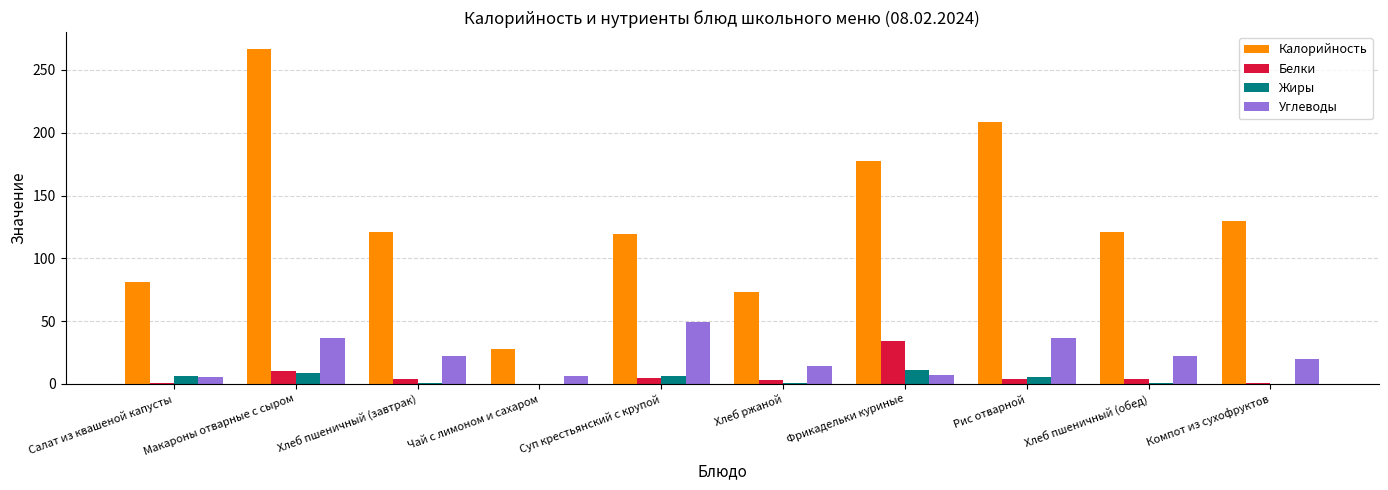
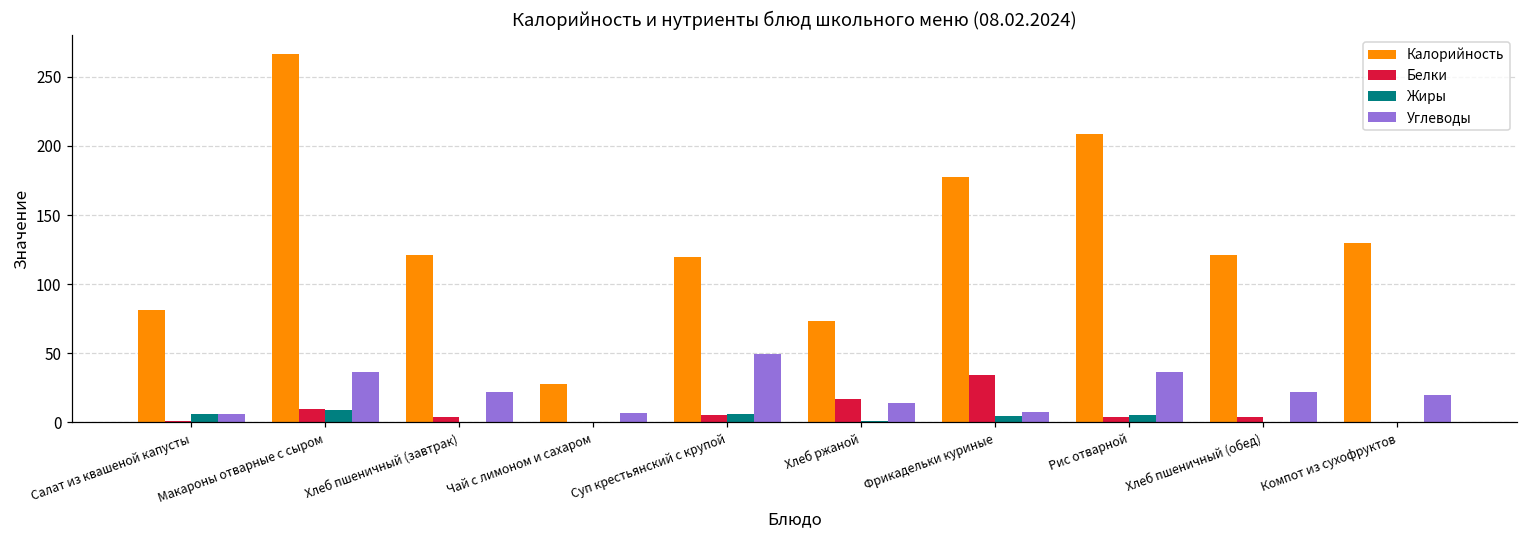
  {
    "Калорийность": {
      "Салат из квашеной капусты": 82,
      "Макароны отварные с сыром": 267,
      "Хлеб пшеничный (завтрак)": 121,
      "Чай с лимоном и сахаром": 28,
      "Суп крестьянский с крупой": 119,
      "Хлеб ржаной": 73,
      "Фрикадельки куриные": 178,
      "Рис отварной": 209,
      "Хлеб пшеничный (обед)": 121,
      "Компот из сухофруктов": 130
    },
    "Белки": {
      "Макароны отварные с сыром": 10,
      "Хлеб пшеничный (завтрак)": 4,
      "Суп крестьянский с крупой": 5,
-     "Хлеб ржаной": 3,
+     "Хлеб ржаной": 17,
      "Фрикадельки куриные": 35,
      "Рис отварной": 4,
      "Хлеб пшеничный (обед)": 4
    },
    "Жиры": {
      "Салат из квашеной капусты": 6,
      "Макароны отварные с сыром": 9,
      "Чай с лимоном и сахаром": 0,
      "Суп крестьянский с крупой": 6,
-     "Фрикадельки куриные": 11,
+     "Фрикадельки куриные": 5,
      "Рис отварной": 5,
      "Компот из сухофруктов": 0
    },
    "Углеводы": {
      "Салат из квашеной капусты": 6,
      "Макароны отварные с сыром": 36,
      "Хлеб пшеничный (завтрак)": 22,
      "Чай с лимоном и сахаром": 7,
      "Суп крестьянский с крупой": 49,
      "Хлеб ржаной": 14,
      "Фрикадельки куриные": 8,
      "Рис отварной": 36,
      "Хлеб пшеничный (обед)": 22,
      "Компот из сухофруктов": 20
    }
  }
